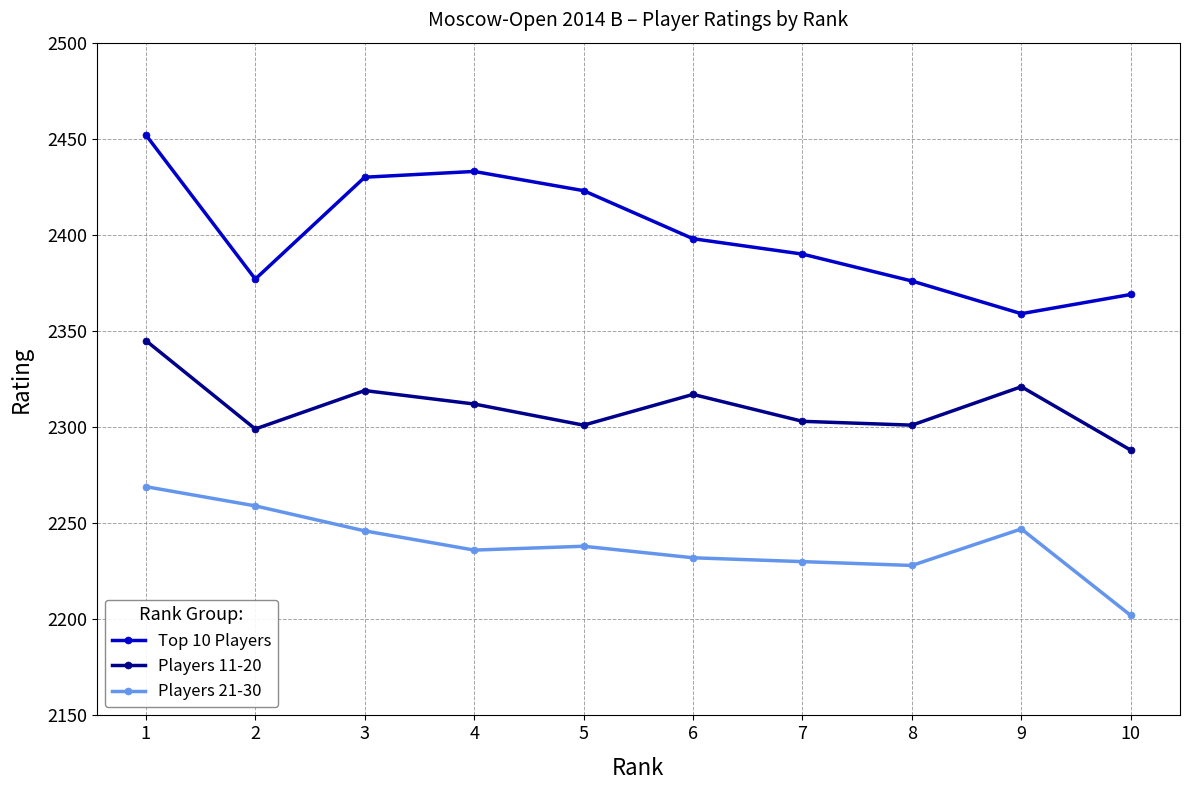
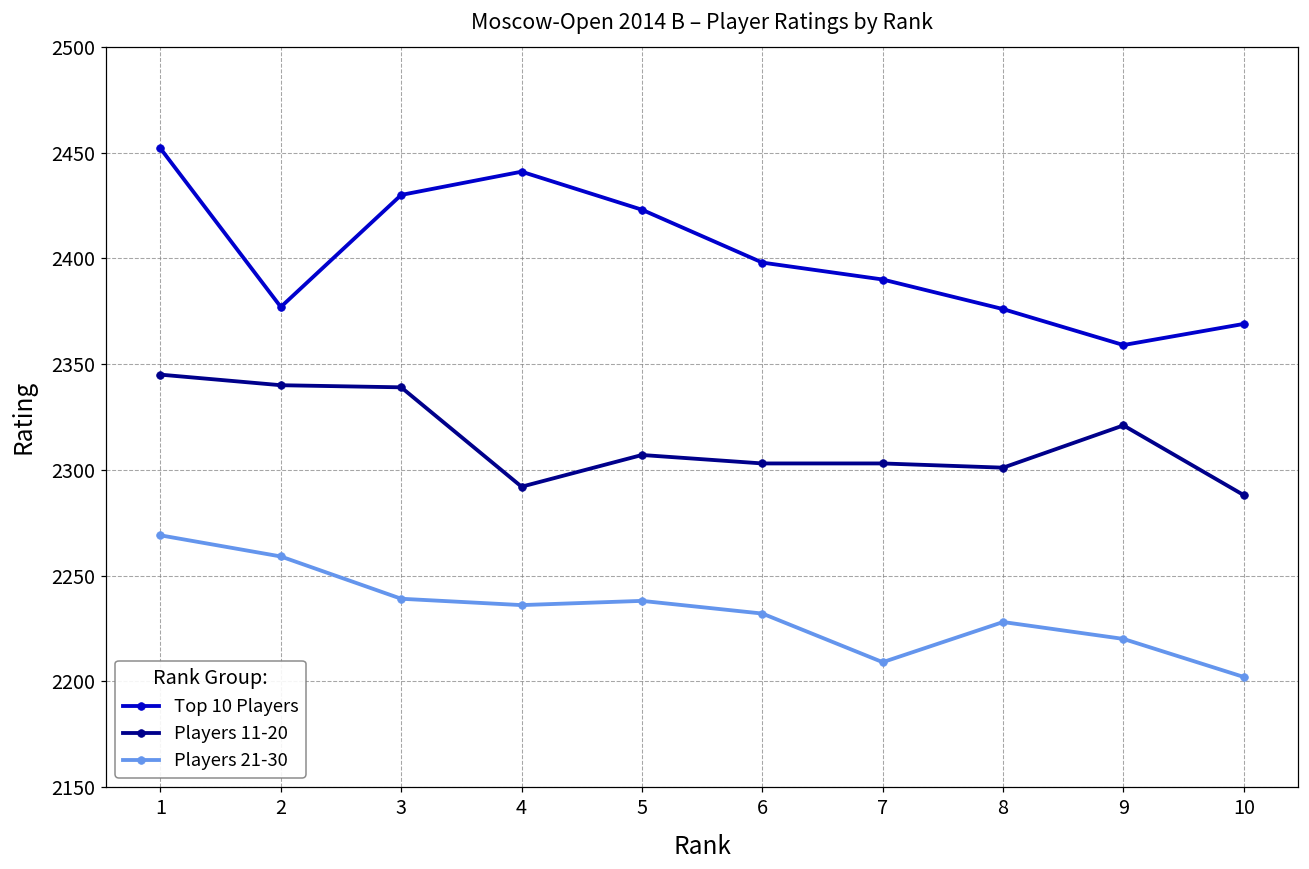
  {
    "Top 10 Players": {
      "1": 2452,
      "2": 2377,
      "3": 2430,
-     "4": 2433,
+     "4": 2441,
      "5": 2423,
      "6": 2398,
      "7": 2390,
      "8": 2376,
      "9": 2359,
      "10": 2369
    },
    "Players 11-20": {
      "1": 2345,
-     "2": 2299,
-     "3": 2319,
-     "4": 2312,
-     "5": 2301,
-     "6": 2317,
+     "2": 2340,
+     "3": 2339,
+     "4": 2292,
+     "5": 2307,
+     "6": 2303,
      "7": 2303,
      "8": 2301,
      "9": 2321,
      "10": 2288
    },
    "Players 21-30": {
      "1": 2269,
      "2": 2259,
-     "3": 2246,
+     "3": 2239,
      "4": 2236,
      "5": 2238,
      "6": 2232,
-     "7": 2230,
+     "7": 2209,
      "8": 2228,
-     "9": 2247,
+     "9": 2220,
      "10": 2202
    }
  }
